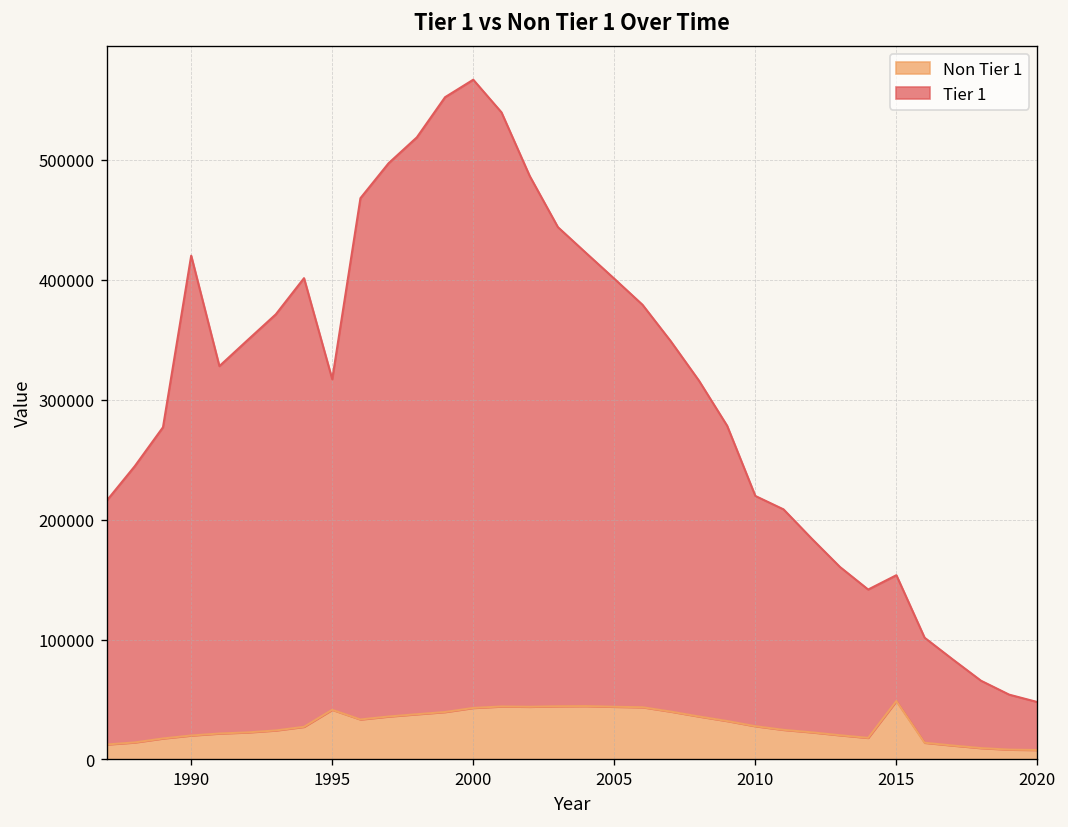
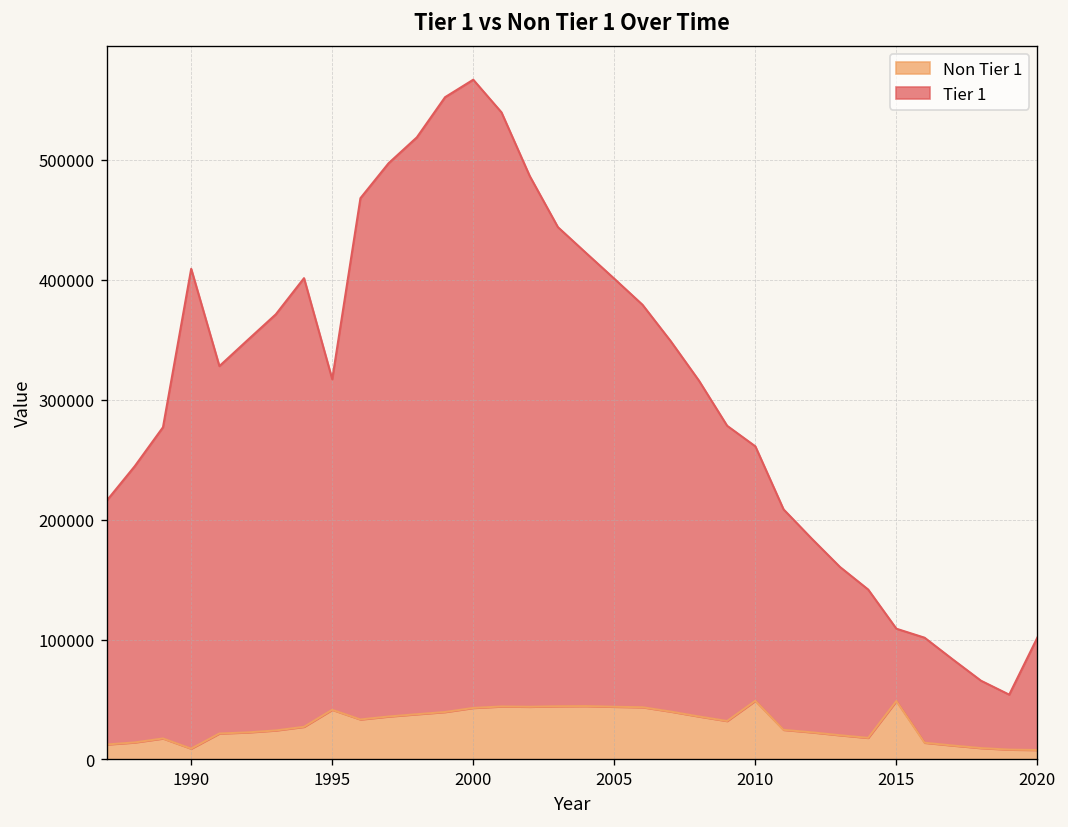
  {
    "Non Tier 1": {
-     "1990": 20000,
+     "1990": 10000,
      "1995": 40000,
      "2000": 40000,
      "2005": 40000,
-     "2010": 30000,
+     "2010": 50000,
      "2015": 50000,
      "2020": 10000
    },
    "Tier 1": {
      "1990": 400000,
      "1995": 280000,
      "2000": 520000,
      "2005": 360000,
-     "2010": 190000,
-     "2015": 100000,
-     "2020": 40000
+     "2010": 210000,
+     "2015": 60000,
+     "2020": 90000
    }
  }
